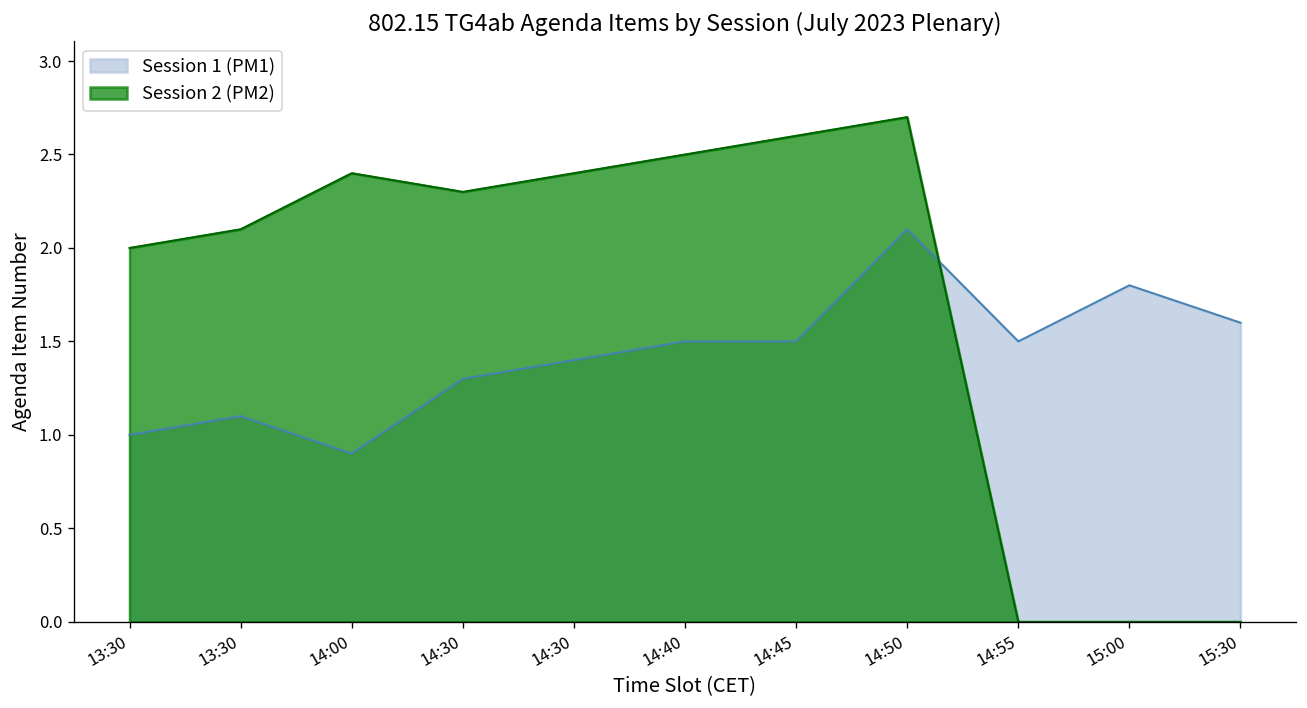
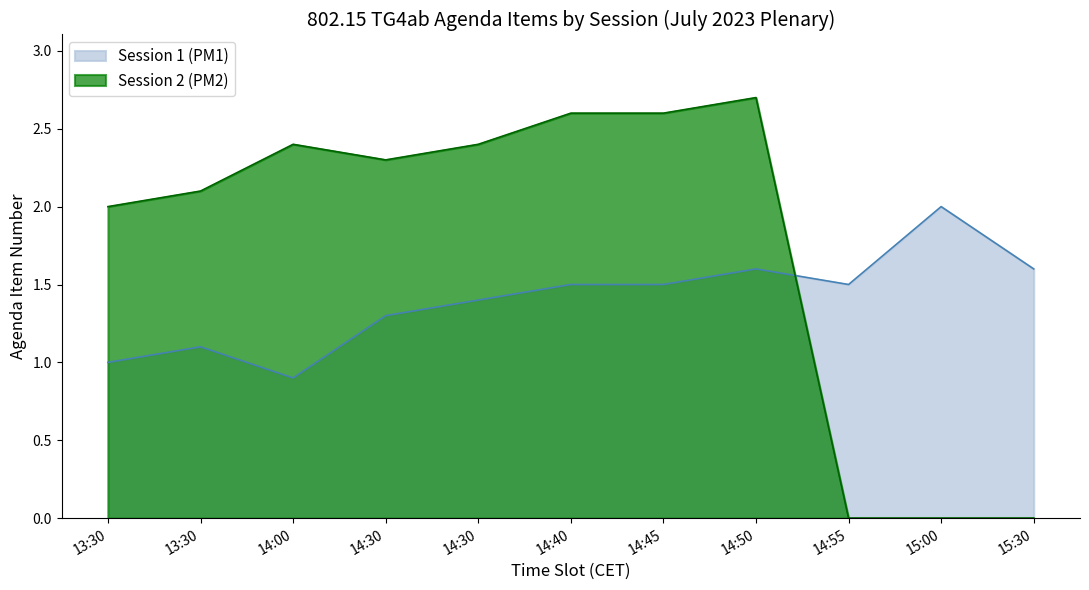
  {
    "Session 1 (PM1)": {
      "14:00": 0.9,
      "14:40": 1.5,
      "14:45": 1.5,
-     "14:50": 2.1,
+     "14:50": 1.6,
      "14:55": 1.5,
-     "15:00": 1.8,
+     "15:00": 2.0,
      "15:30": 1.6
    },
    "Session 2 (PM2)": {
      "14:00": 2.4,
-     "14:40": 2.5,
+     "14:40": 2.6,
      "14:45": 2.6,
      "14:50": 2.7,
      "14:55": 0.0,
      "15:00": 0.0,
      "15:30": 0.0
    }
  }
